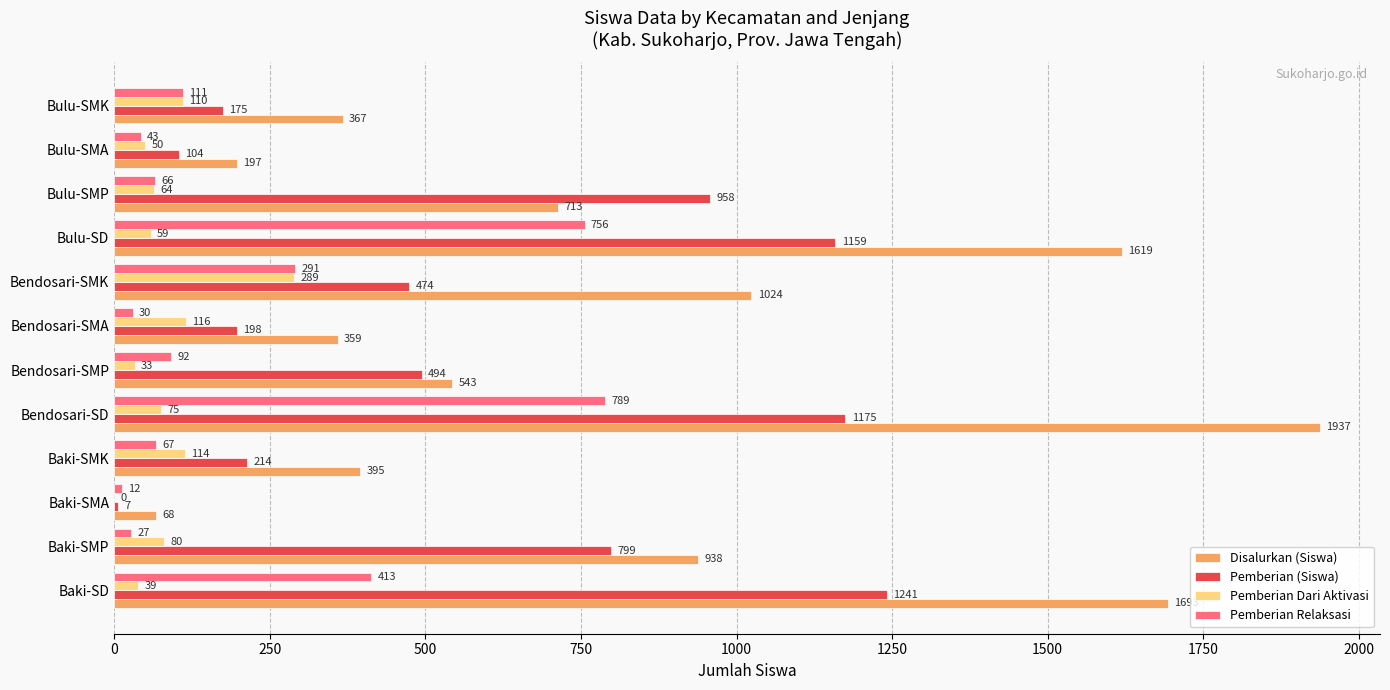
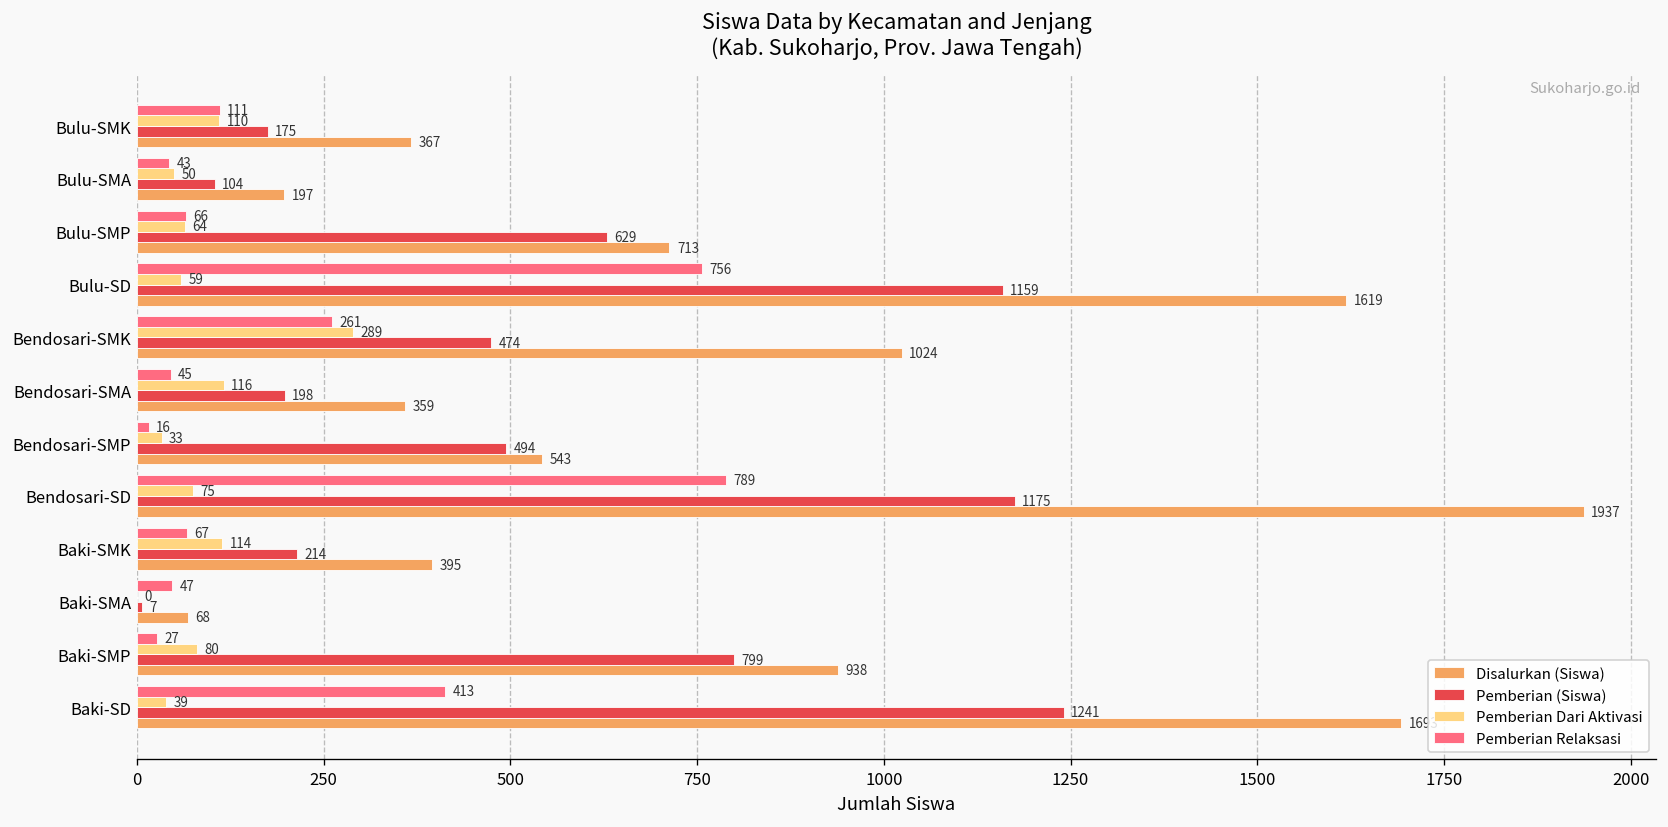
  {
    "Pemberian (Siswa)": {
      "Bulu-SMK": 175,
      "Bulu-SMA": 104,
-     "Bulu-SMP": 958,
+     "Bulu-SMP": 629,
      "Bulu-SD": 1159,
      "Bendosari-SMK": 474,
      "Bendosari-SMA": 198,
      "Bendosari-SMP": 494,
      "Bendosari-SD": 1175,
      "Baki-SMK": 214,
      "Baki-SMA": 7,
      "Baki-SMP": 799,
      "Baki-SD": 1241
    },
    "Pemberian Relaksasi": {
      "Bulu-SMK": 111,
      "Bulu-SMA": 43,
      "Bulu-SMP": 66,
      "Bulu-SD": 756,
-     "Bendosari-SMK": 291,
-     "Bendosari-SMA": 30,
-     "Bendosari-SMP": 92,
+     "Bendosari-SMK": 261,
+     "Bendosari-SMA": 45,
+     "Bendosari-SMP": 16,
      "Bendosari-SD": 789,
      "Baki-SMK": 67,
-     "Baki-SMA": 12,
+     "Baki-SMA": 47,
      "Baki-SMP": 27,
      "Baki-SD": 413
    }
  }
